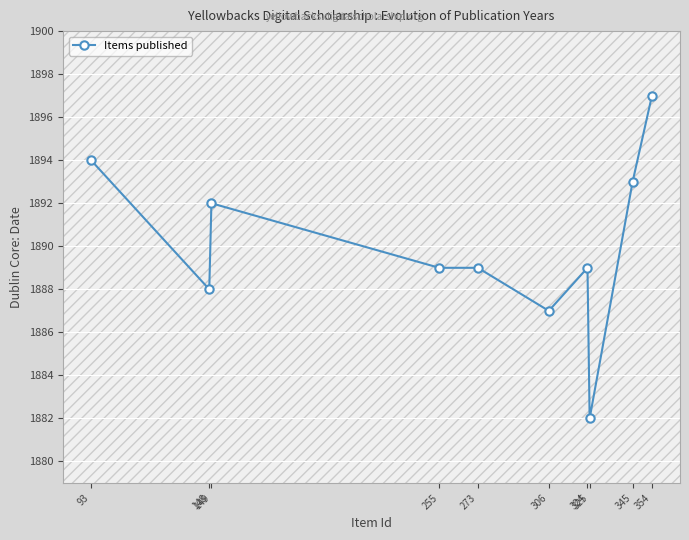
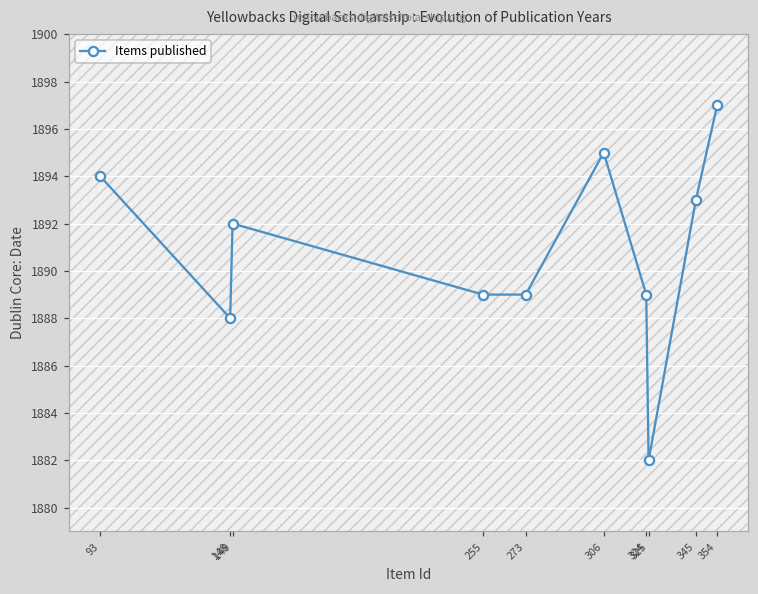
  {
    "93": 1894,
    "148": 1888,
    "149": 1892,
    "255": 1889,
    "273": 1889,
-   "306": 1887,
+   "306": 1895,
    "324": 1889,
    "325": 1882,
    "345": 1893,
    "354": 1897
  }
